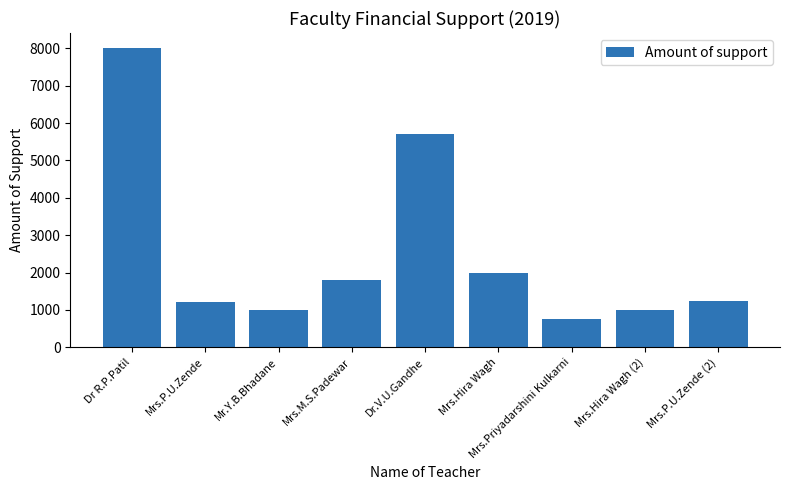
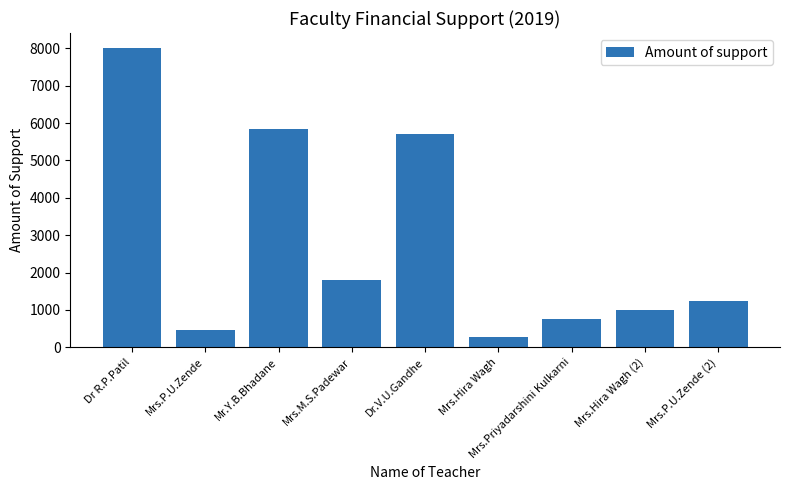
  {
    "Dr R.P.Patil": 8000,
-   "Mrs.P.U.Zende": 1200,
-   "Mr.Y.B.Bhadane": 1000,
+   "Mrs.P.U.Zende": 500,
+   "Mr.Y.B.Bhadane": 5800,
    "Mrs.M.S.Padewar": 1800,
    "Dr.V.U.Gandhe": 5700,
-   "Mrs.Hira Wagh": 2000,
+   "Mrs.Hira Wagh": 300,
    "Mrs.Priyadarshini Kulkarni": 800,
    "Mrs.Hira Wagh (2)": 1000,
    "Mrs.P.U.Zende (2)": 1200
  }
